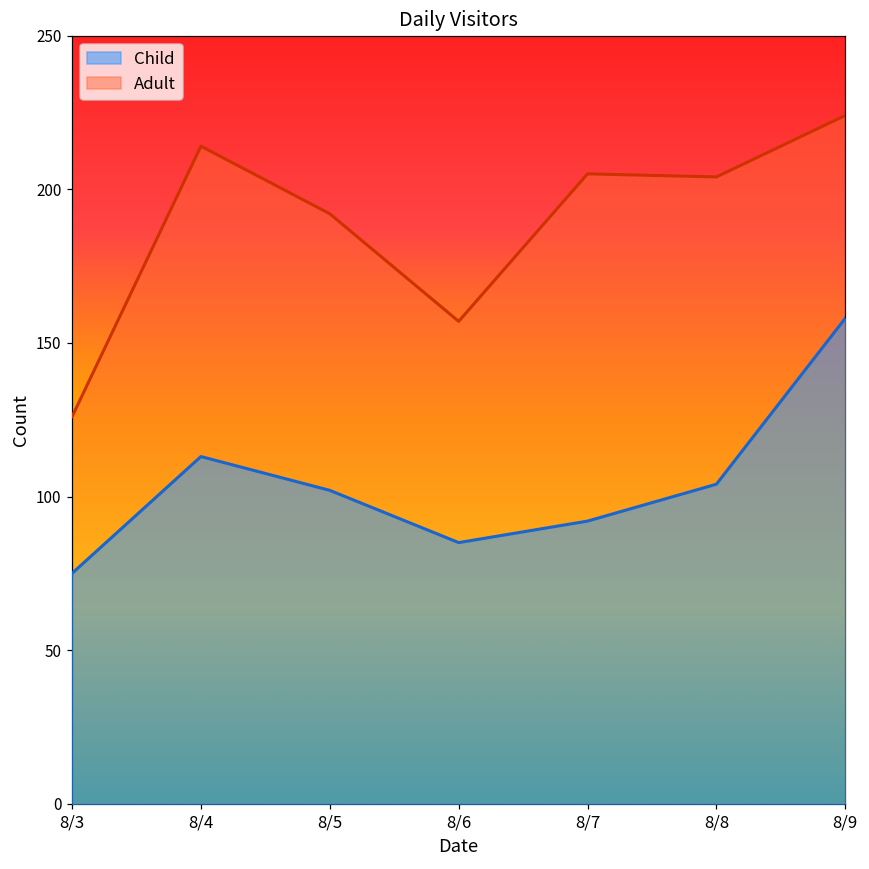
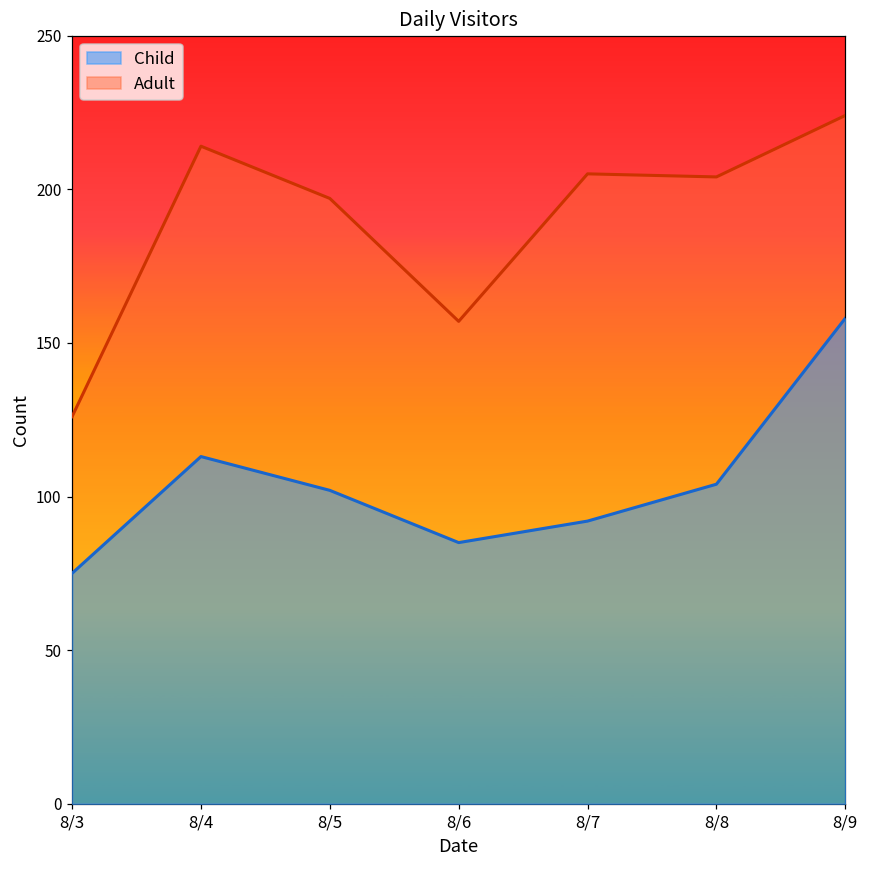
  {
    "Child": {
      "8/3": 75,
      "8/4": 113,
      "8/5": 102,
      "8/6": 85,
      "8/7": 92,
      "8/8": 104,
      "8/9": 158
    },
    "Adult": {
      "8/3": 126,
      "8/4": 214,
-     "8/5": 192,
+     "8/5": 197,
      "8/6": 157,
      "8/7": 205,
      "8/8": 204,
      "8/9": 224
    }
  }
